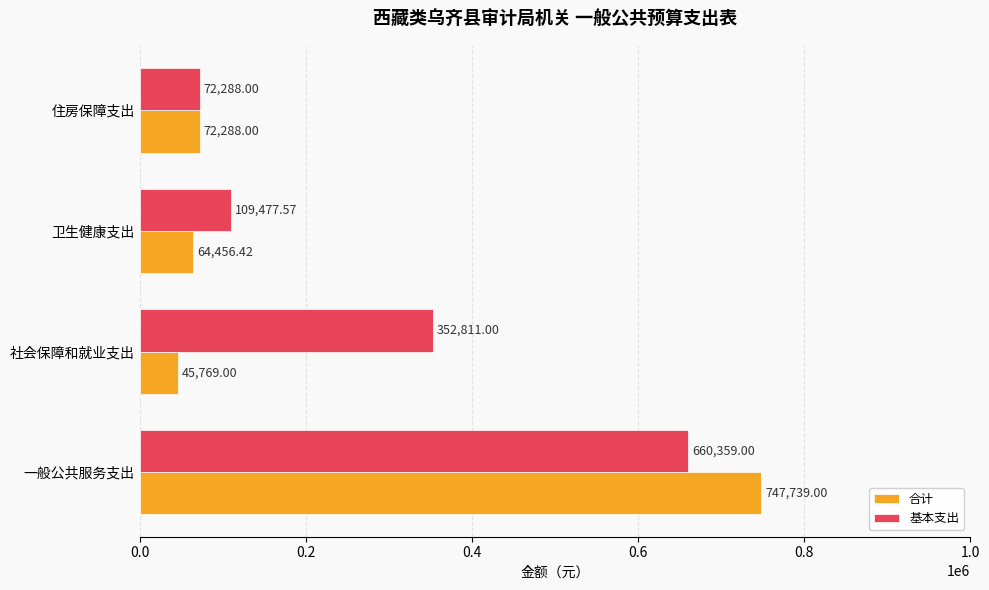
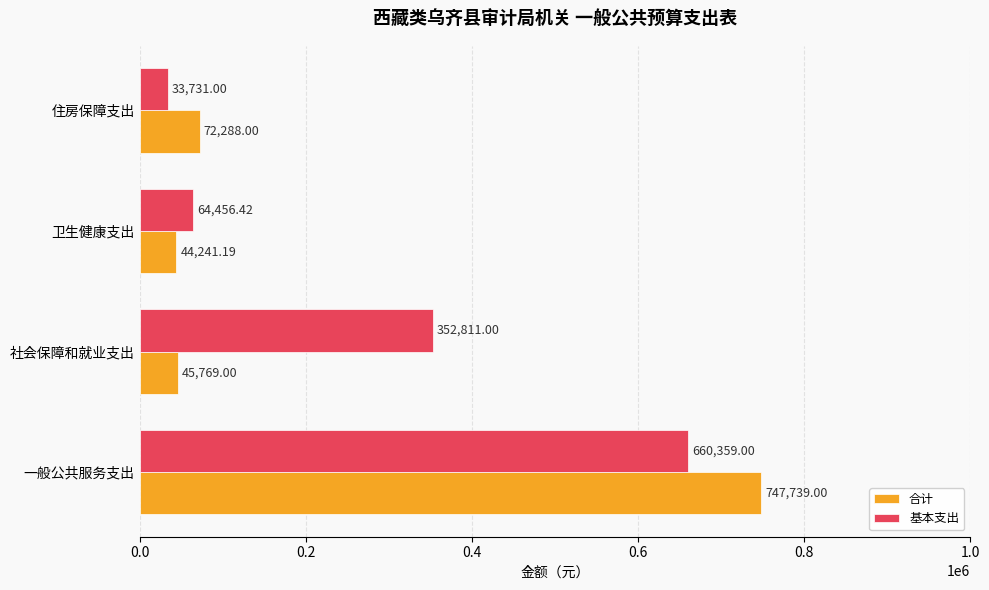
  {
    "合计": {
      "住房保障支出": "72,288.00",
-     "卫生健康支出": "64,456.42",
+     "卫生健康支出": "44,241.19",
      "社会保障和就业支出": "45,769.00",
      "一般公共服务支出": "747,739.00"
    },
    "基本支出": {
-     "住房保障支出": "72,288.00",
-     "卫生健康支出": "109,477.57",
+     "住房保障支出": "33,731.00",
+     "卫生健康支出": "64,456.42",
      "社会保障和就业支出": "352,811.00",
      "一般公共服务支出": "660,359.00"
    }
  }
